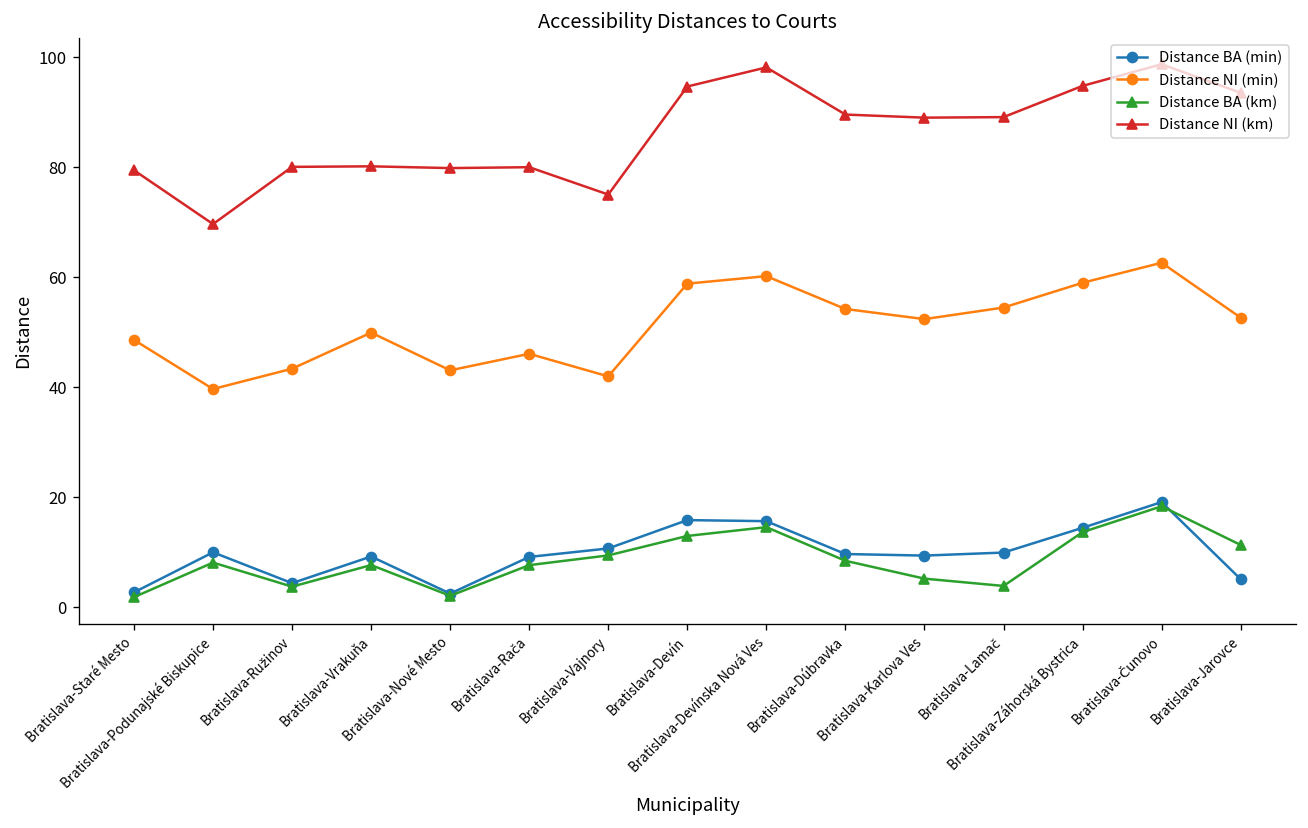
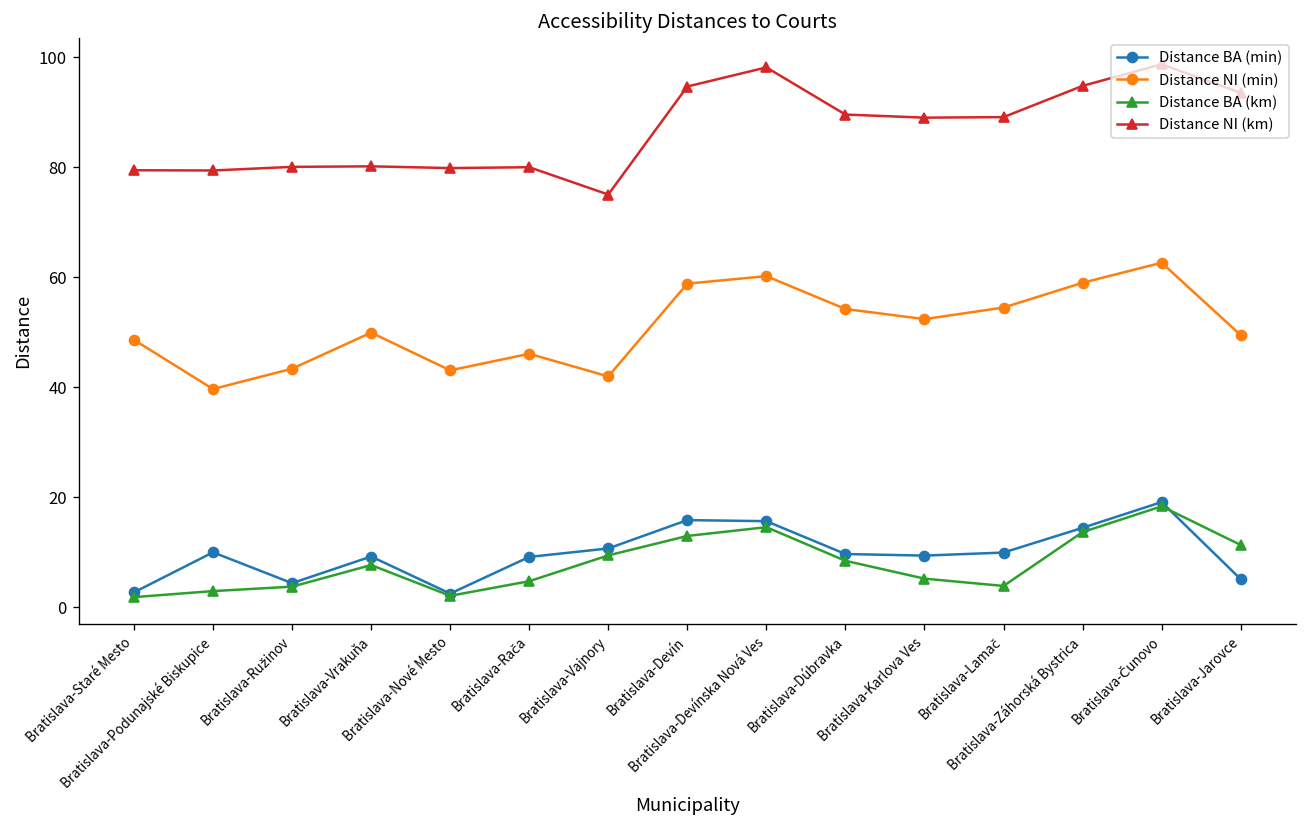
  {
    "Distance BA (min)": {
      "Bratislava-Staré Mesto": 3,
      "Bratislava-Podunajské Biskupice": 10,
      "Bratislava-Ružinov": 4,
      "Bratislava-Vrakuňa": 9,
      "Bratislava-Rača": 9,
      "Bratislava-Vajnory": 11,
      "Bratislava-Devín": 16,
      "Bratislava-Devínska Nová Ves": 16,
      "Bratislava-Dúbravka": 10,
      "Bratislava-Karlova Ves": 9,
      "Bratislava-Lamač": 10,
      "Bratislava-Záhorská Bystrica": 14,
      "Bratislava-Čunovo": 19,
      "Bratislava-Jarovce": 5
    },
    "Distance NI (min)": {
      "Bratislava-Staré Mesto": 49,
      "Bratislava-Podunajské Biskupice": 40,
      "Bratislava-Ružinov": 43,
      "Bratislava-Vrakuňa": 50,
      "Bratislava-Nové Mesto": 43,
      "Bratislava-Rača": 46,
      "Bratislava-Vajnory": 42,
      "Bratislava-Devín": 59,
      "Bratislava-Devínska Nová Ves": 60,
      "Bratislava-Dúbravka": 54,
      "Bratislava-Karlova Ves": 52,
      "Bratislava-Lamač": 54,
      "Bratislava-Záhorská Bystrica": 59,
      "Bratislava-Čunovo": 63,
-     "Bratislava-Jarovce": 53
+     "Bratislava-Jarovce": 49
    },
    "Distance BA (km)": {
      "Bratislava-Staré Mesto": 2,
-     "Bratislava-Podunajské Biskupice": 8,
+     "Bratislava-Podunajské Biskupice": 3,
      "Bratislava-Ružinov": 4,
      "Bratislava-Vrakuňa": 8,
-     "Bratislava-Rača": 8,
+     "Bratislava-Rača": 5,
      "Bratislava-Vajnory": 9,
      "Bratislava-Devín": 13,
      "Bratislava-Devínska Nová Ves": 15,
      "Bratislava-Dúbravka": 8,
      "Bratislava-Karlova Ves": 5,
      "Bratislava-Lamač": 4,
      "Bratislava-Záhorská Bystrica": 14,
      "Bratislava-Čunovo": 18,
      "Bratislava-Jarovce": 11
    },
    "Distance NI (km)": {
      "Bratislava-Staré Mesto": 79,
-     "Bratislava-Podunajské Biskupice": 70,
+     "Bratislava-Podunajské Biskupice": 79,
      "Bratislava-Ružinov": 80,
      "Bratislava-Vrakuňa": 80,
      "Bratislava-Nové Mesto": 80,
      "Bratislava-Rača": 80,
      "Bratislava-Vajnory": 75,
      "Bratislava-Devín": 95,
      "Bratislava-Devínska Nová Ves": 98,
      "Bratislava-Dúbravka": 90,
      "Bratislava-Karlova Ves": 89,
      "Bratislava-Lamač": 89,
      "Bratislava-Záhorská Bystrica": 95
    }
  }
